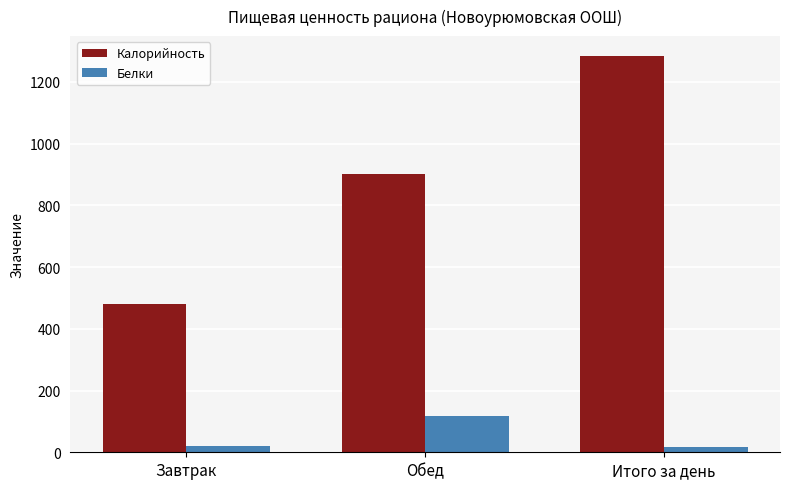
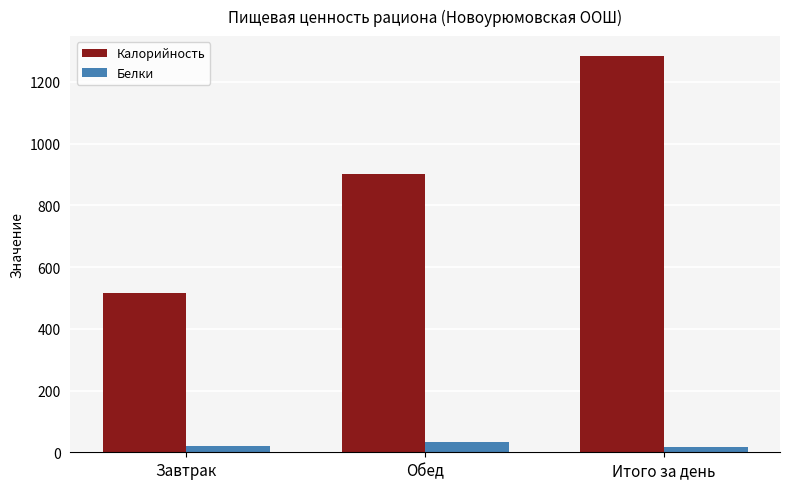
  {
    "Калорийность": {
-     "Завтрак": 480,
+     "Завтрак": 520,
      "Обед": 900,
      "Итого за день": 1280
    },
    "Белки": {
      "Завтрак": 20,
-     "Обед": 120,
+     "Обед": 30,
      "Итого за день": 20
    }
  }
